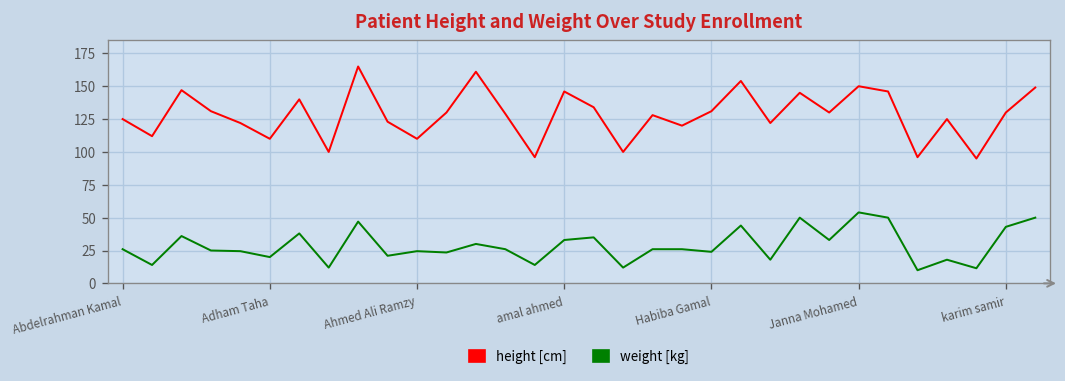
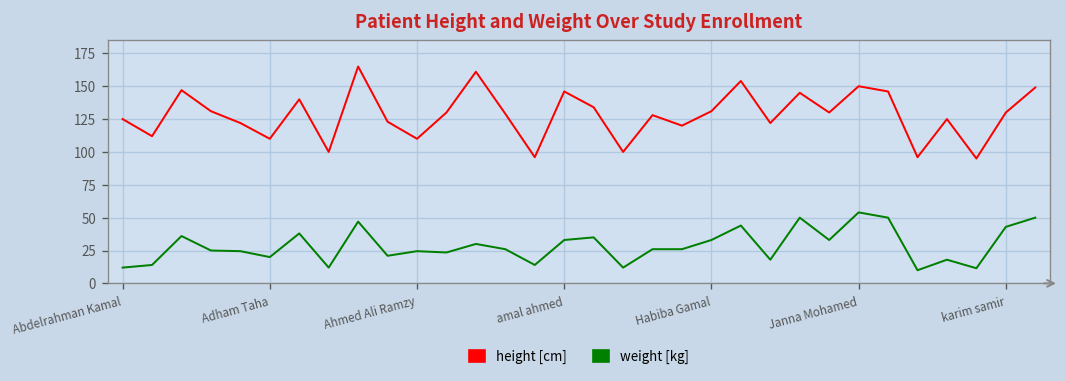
  {
    "height [cm]": {
      "Abdelrahman Kamal": 125,
      "Adham Taha": 110,
      "Ahmed Ali Ramzy": 110,
      "amal ahmed": 146,
      "Habiba Gamal": 131,
      "Janna Mohamed": 150,
      "karim samir": 130
    },
    "weight [kg]": {
-     "Abdelrahman Kamal": 26,
+     "Abdelrahman Kamal": 12,
      "Adham Taha": 20,
      "Ahmed Ali Ramzy": 25,
      "amal ahmed": 33,
-     "Habiba Gamal": 24,
+     "Habiba Gamal": 33,
      "Janna Mohamed": 54,
      "karim samir": 43
    }
  }
